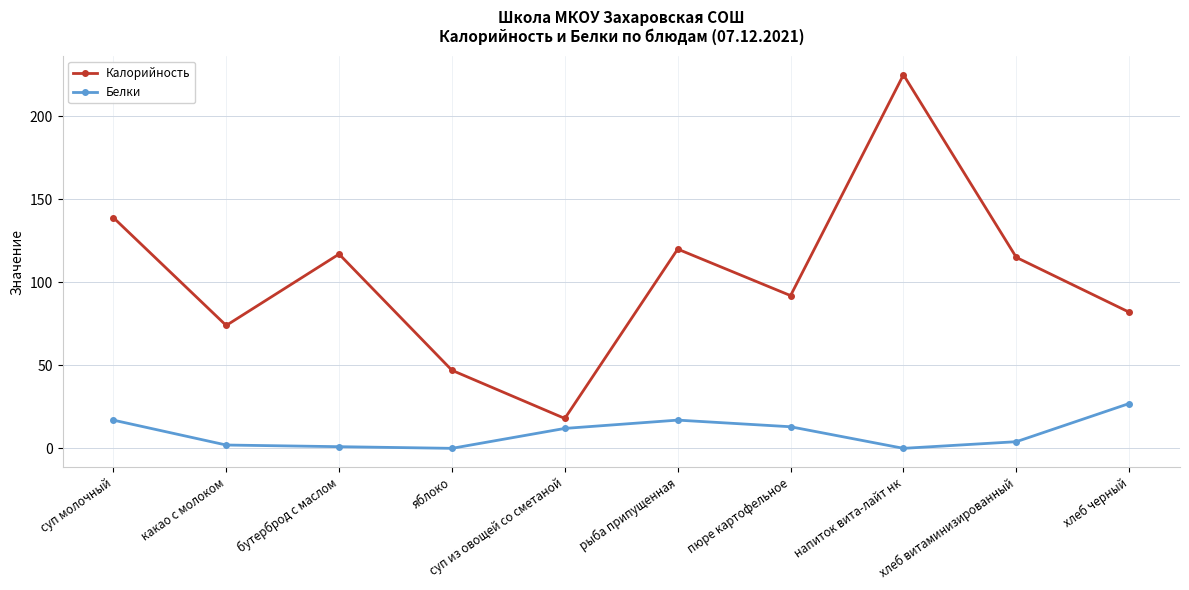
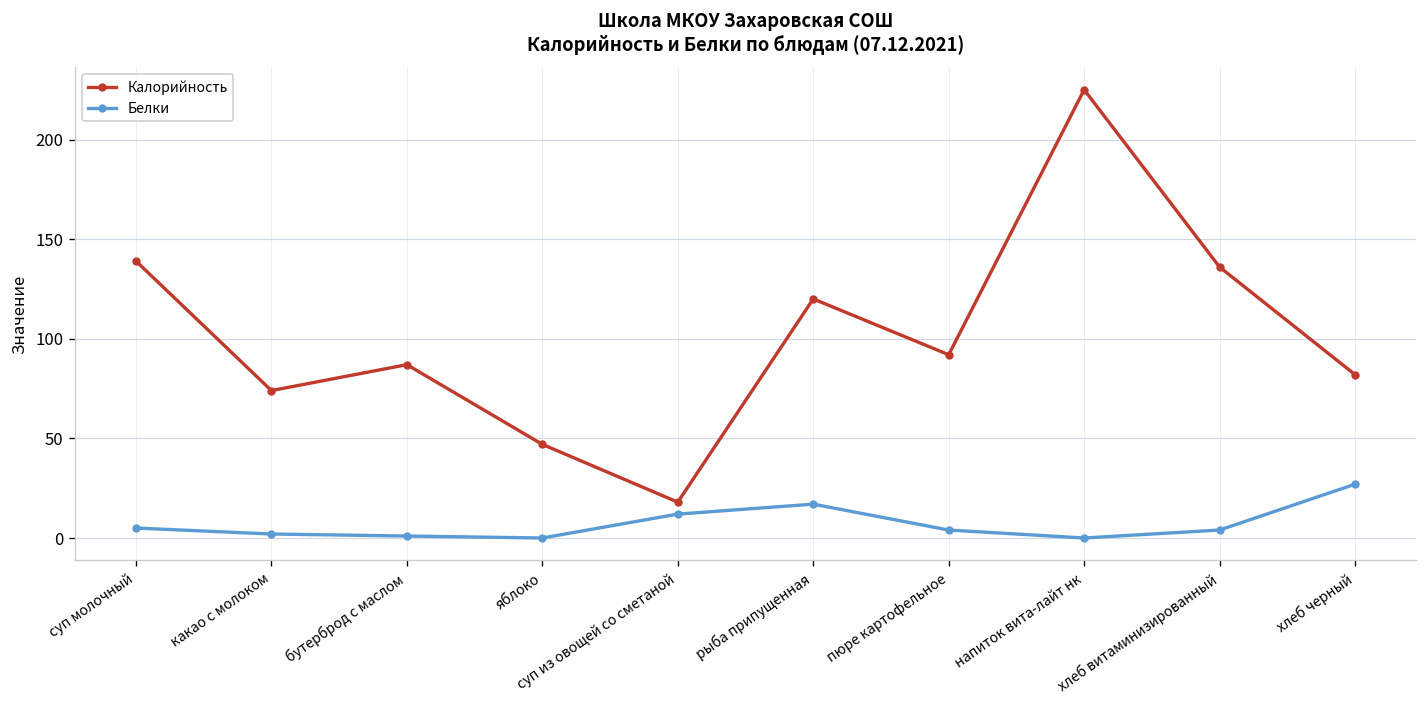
  {
    "Калорийность": {
      "суп молочный": 139,
      "какао с молоком": 74,
-     "бутерброд с маслом": 117,
+     "бутерброд с маслом": 87,
      "яблоко": 47,
      "суп из овощей со сметаной": 18,
      "рыба припущенная": 120,
      "пюре картофельное": 92,
      "напиток вита-лайт нк": 225,
-     "хлеб витаминизированный": 115,
+     "хлеб витаминизированный": 136,
      "хлеб черный": 82
    },
    "Белки": {
-     "суп молочный": 17,
+     "суп молочный": 5,
      "какао с молоком": 2,
      "бутерброд с маслом": 1,
      "яблоко": 0,
      "суп из овощей со сметаной": 12,
      "рыба припущенная": 17,
-     "пюре картофельное": 13,
+     "пюре картофельное": 4,
      "напиток вита-лайт нк": 0,
      "хлеб витаминизированный": 4,
      "хлеб черный": 27
    }
  }
